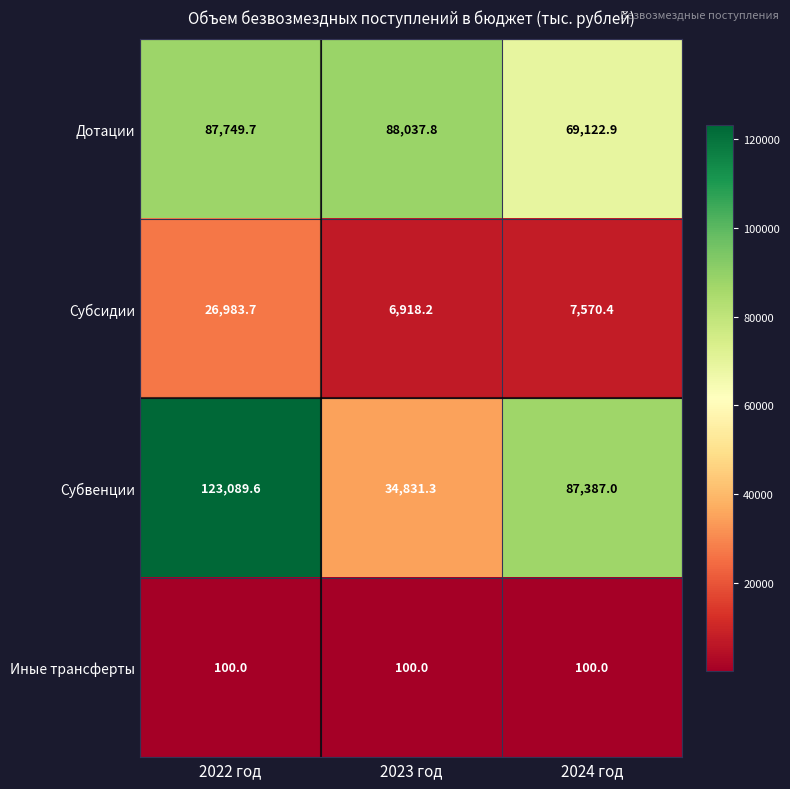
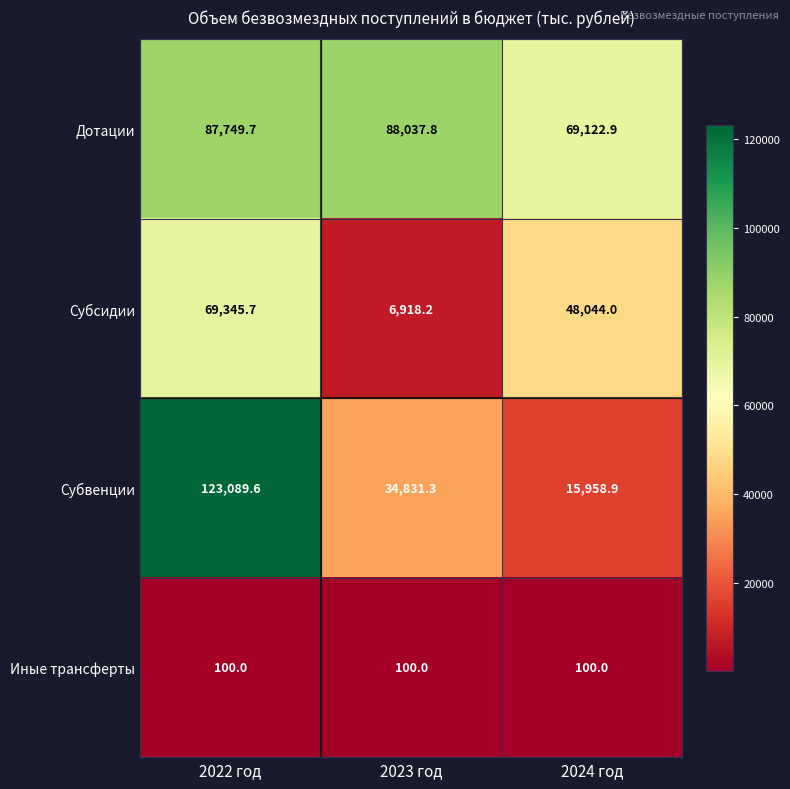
  {
    "Дотации": {
      "2022 год": "87,749.7",
      "2023 год": "88,037.8",
      "2024 год": "69,122.9"
    },
    "Субсидии": {
-     "2022 год": "26,983.7",
+     "2022 год": "69,345.7",
      "2023 год": "6,918.2",
-     "2024 год": "7,570.4"
+     "2024 год": "48,044.0"
    },
    "Субвенции": {
      "2022 год": "123,089.6",
      "2023 год": "34,831.3",
-     "2024 год": "87,387.0"
+     "2024 год": "15,958.9"
    },
    "Иные трансферты": {
      "2022 год": "100.0",
      "2023 год": "100.0",
      "2024 год": "100.0"
    }
  }
